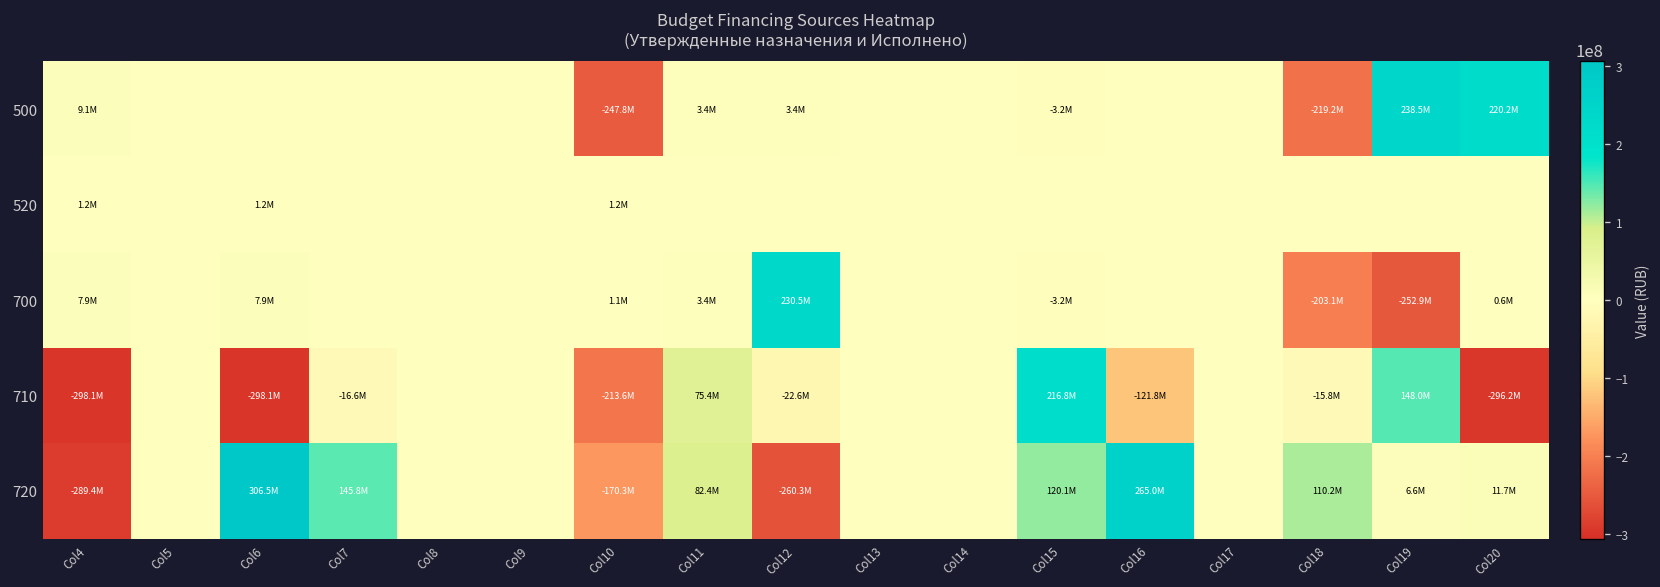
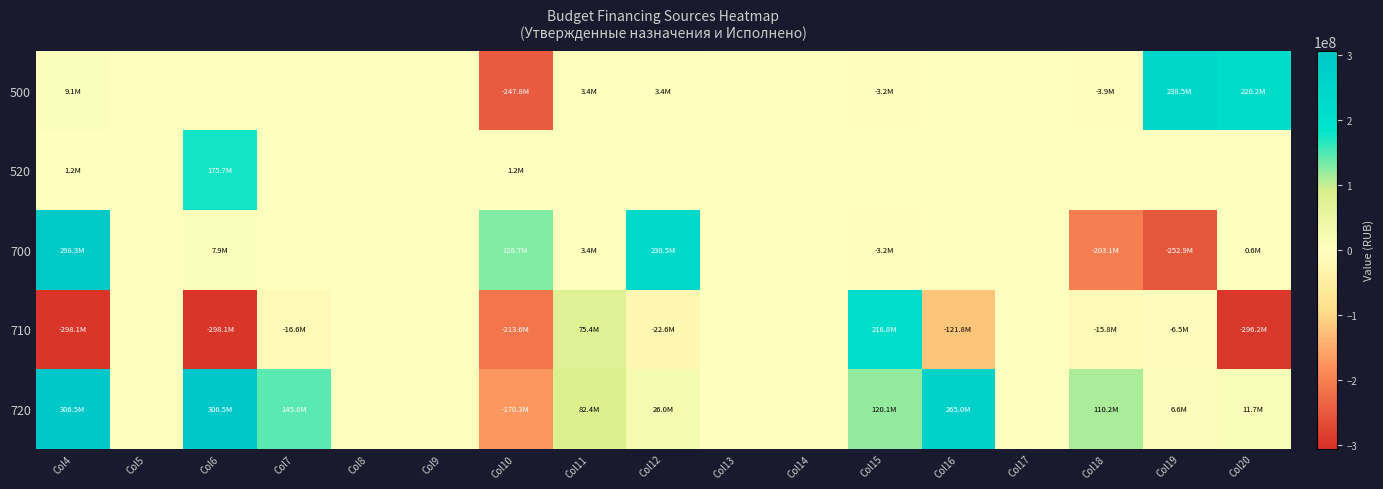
  {
    "500": {
      "Col4": "9.1M",
      "Col10": "-247.8M",
      "Col11": "3.4M",
      "Col12": "3.4M",
      "Col15": "-3.2M",
-     "Col18": "-219.2M",
+     "Col18": "-3.9M",
      "Col19": "238.5M",
      "Col20": "220.2M"
    },
    "520": {
      "Col4": "1.2M",
-     "Col6": "1.2M",
+     "Col6": "175.7M",
      "Col10": "1.2M"
    },
    "700": {
-     "Col4": "7.9M",
+     "Col4": "298.3M",
      "Col6": "7.9M",
-     "Col10": "1.1M",
+     "Col10": "128.7M",
      "Col11": "3.4M",
      "Col12": "230.5M",
      "Col15": "-3.2M",
      "Col18": "-203.1M",
      "Col19": "-252.9M",
      "Col20": "0.6M"
    },
    "710": {
      "Col4": "-298.1M",
      "Col6": "-298.1M",
      "Col7": "-16.6M",
      "Col10": "-213.6M",
      "Col11": "75.4M",
      "Col12": "-22.6M",
      "Col15": "216.8M",
      "Col16": "-121.8M",
      "Col18": "-15.8M",
-     "Col19": "148.0M",
+     "Col19": "-6.5M",
      "Col20": "-296.2M"
    },
    "720": {
-     "Col4": "-289.4M",
+     "Col4": "306.5M",
      "Col6": "306.5M",
      "Col7": "145.8M",
      "Col10": "-170.3M",
      "Col11": "82.4M",
-     "Col12": "-260.3M",
+     "Col12": "26.0M",
      "Col15": "120.1M",
      "Col16": "265.0M",
      "Col18": "110.2M",
      "Col19": "6.6M",
      "Col20": "11.7M"
    }
  }
